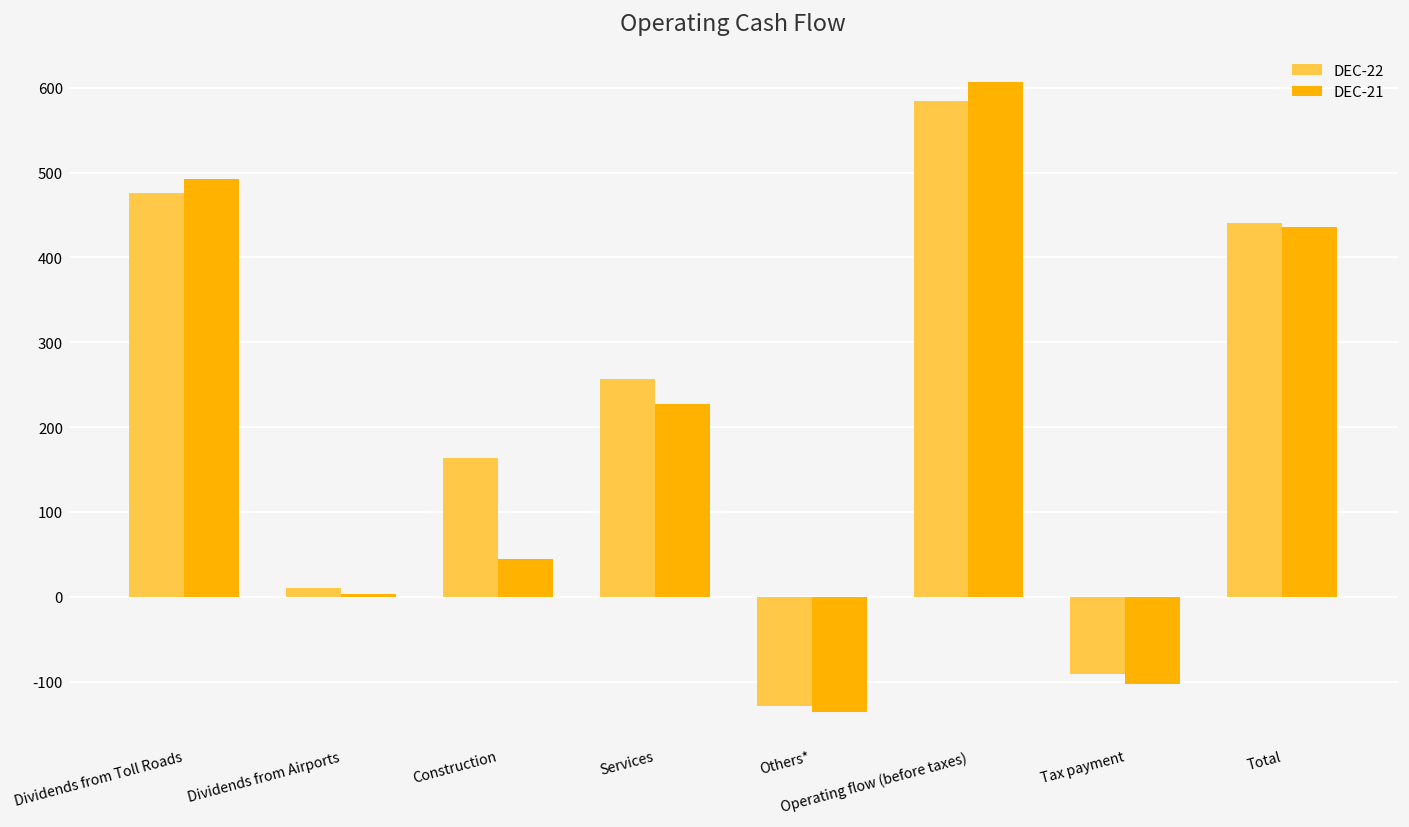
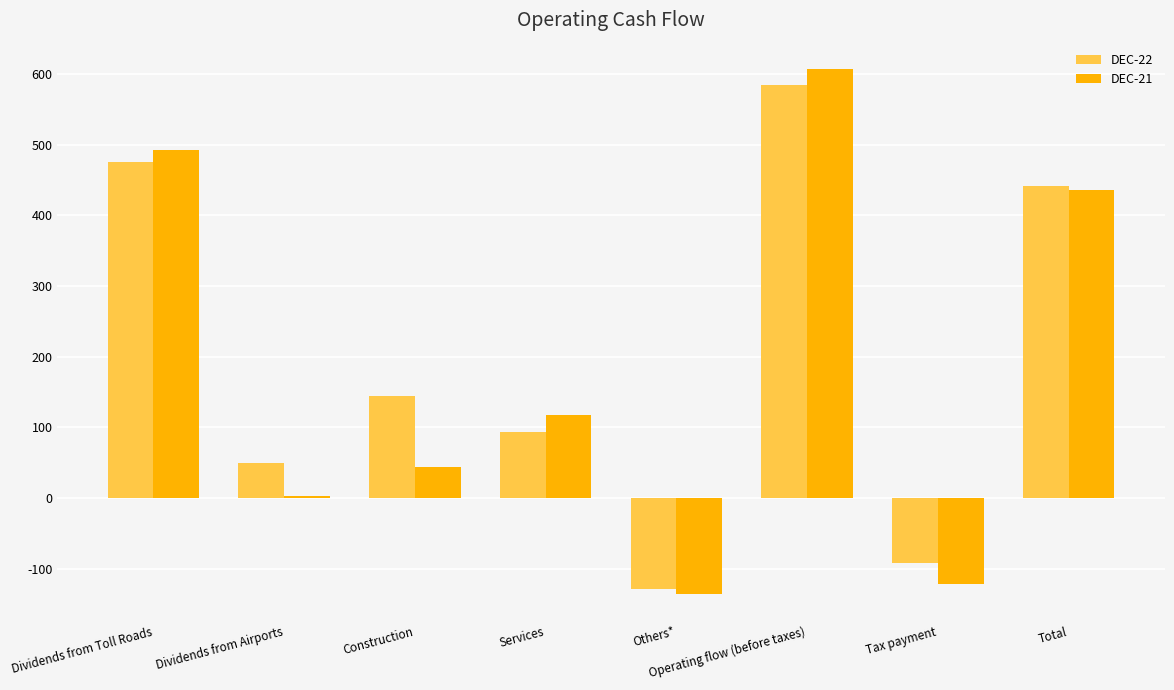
  {
    "DEC-22": {
      "Dividends from Toll Roads": 480,
-     "Dividends from Airports": 10,
-     "Construction": 160,
-     "Services": 260,
+     "Dividends from Airports": 50,
+     "Construction": 140,
+     "Services": 90,
      "Others*": -130,
      "Operating flow (before taxes)": 580,
      "Tax payment": -90,
      "Total": 440
    },
    "DEC-21": {
      "Dividends from Toll Roads": 490,
      "Construction": 40,
-     "Services": 230,
+     "Services": 120,
      "Others*": -140,
      "Operating flow (before taxes)": 610,
-     "Tax payment": -100,
+     "Tax payment": -120,
      "Total": 440
    }
  }
